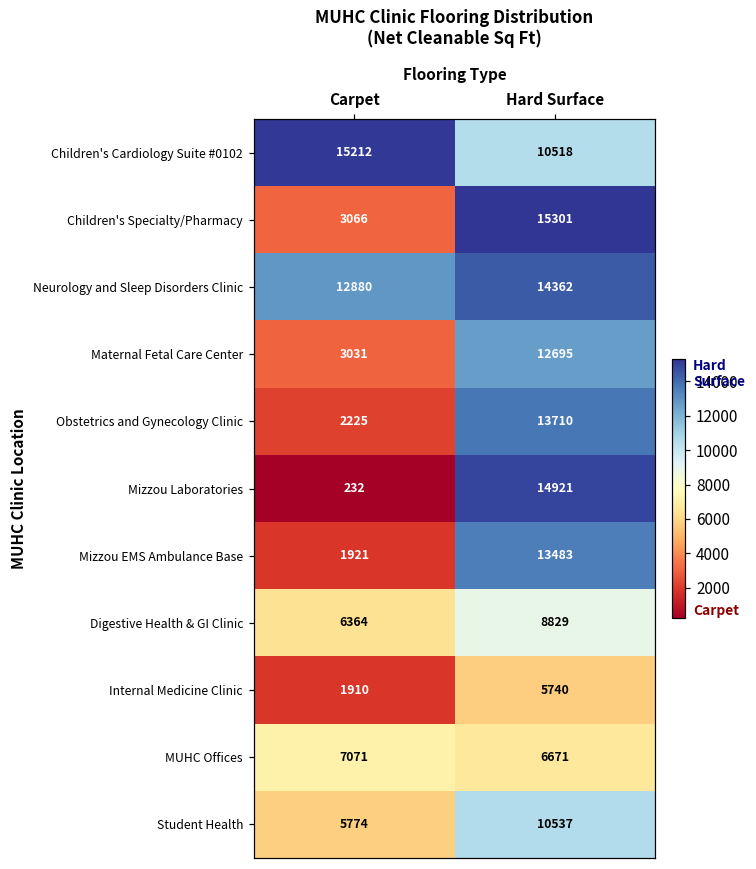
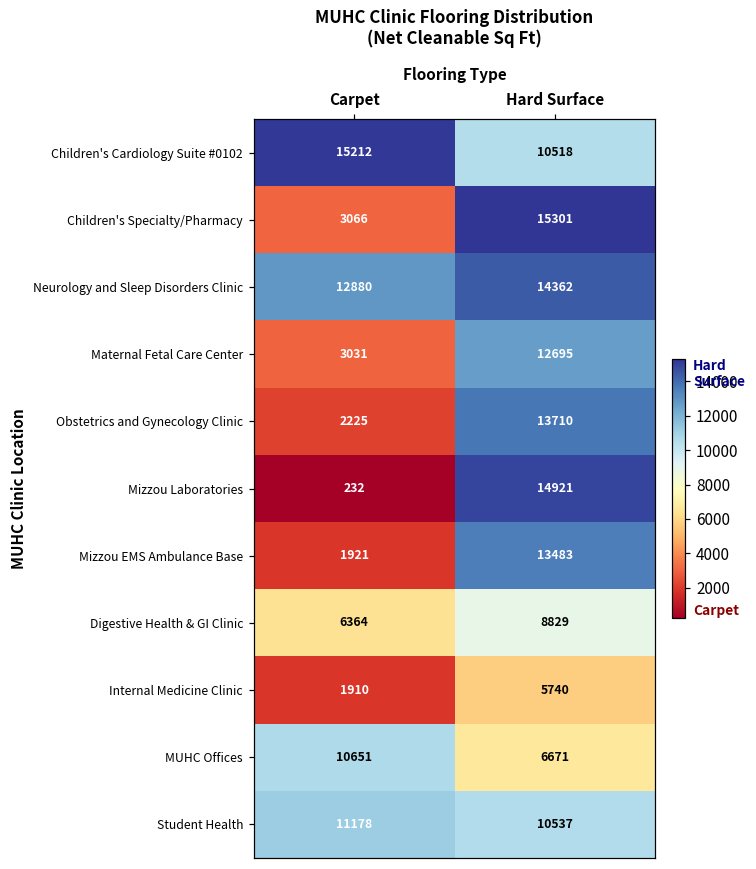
  {
    "Children's Cardiology Suite #0102": {
      "Carpet": 15212,
      "Hard Surface": 10518
    },
    "Children's Specialty/Pharmacy": {
      "Carpet": 3066,
      "Hard Surface": 15301
    },
    "Neurology and Sleep Disorders Clinic": {
      "Carpet": 12880,
      "Hard Surface": 14362
    },
    "Maternal Fetal Care Center": {
      "Carpet": 3031,
      "Hard Surface": 12695
    },
    "Obstetrics and Gynecology Clinic": {
      "Carpet": 2225,
      "Hard Surface": 13710
    },
    "Mizzou Laboratories": {
      "Carpet": 232,
      "Hard Surface": 14921
    },
    "Mizzou EMS Ambulance Base": {
      "Carpet": 1921,
      "Hard Surface": 13483
    },
    "Digestive Health & GI Clinic": {
      "Carpet": 6364,
      "Hard Surface": 8829
    },
    "Internal Medicine Clinic": {
      "Carpet": 1910,
      "Hard Surface": 5740
    },
    "MUHC Offices": {
-     "Carpet": 7071,
+     "Carpet": 10651,
      "Hard Surface": 6671
    },
    "Student Health": {
-     "Carpet": 5774,
+     "Carpet": 11178,
      "Hard Surface": 10537
    }
  }
